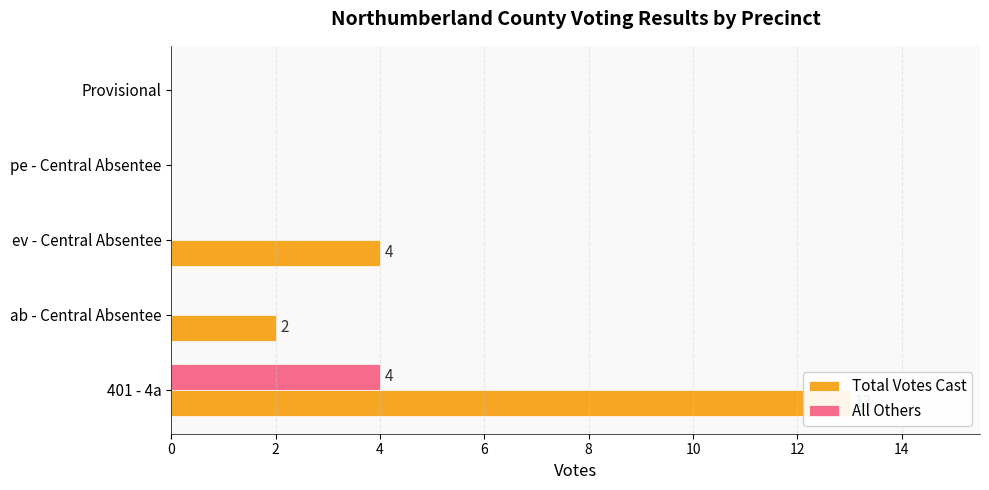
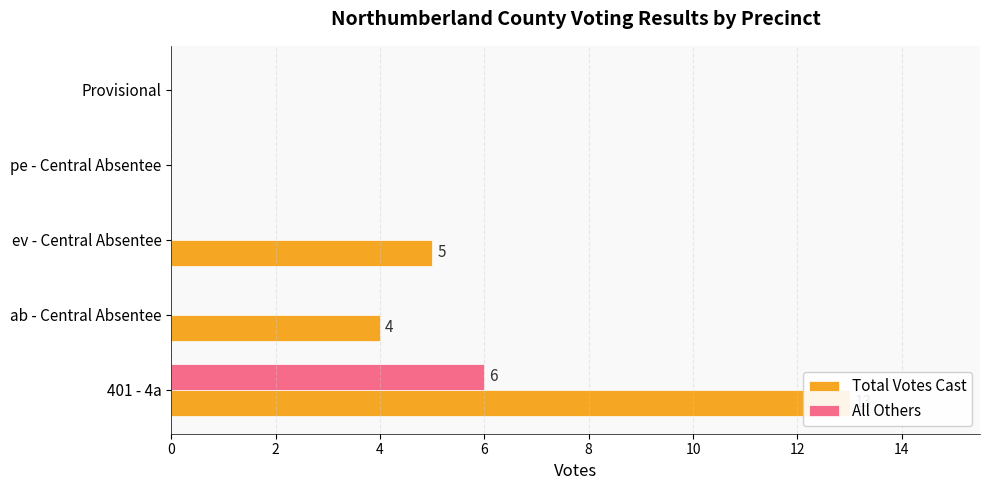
  {
    "Total Votes Cast": {
-     "ev - Central Absentee": 4,
-     "ab - Central Absentee": 2
+     "ev - Central Absentee": 5,
+     "ab - Central Absentee": 4
    },
    "All Others": {
-     "401 - 4a": 4
+     "401 - 4a": 6
    }
  }
